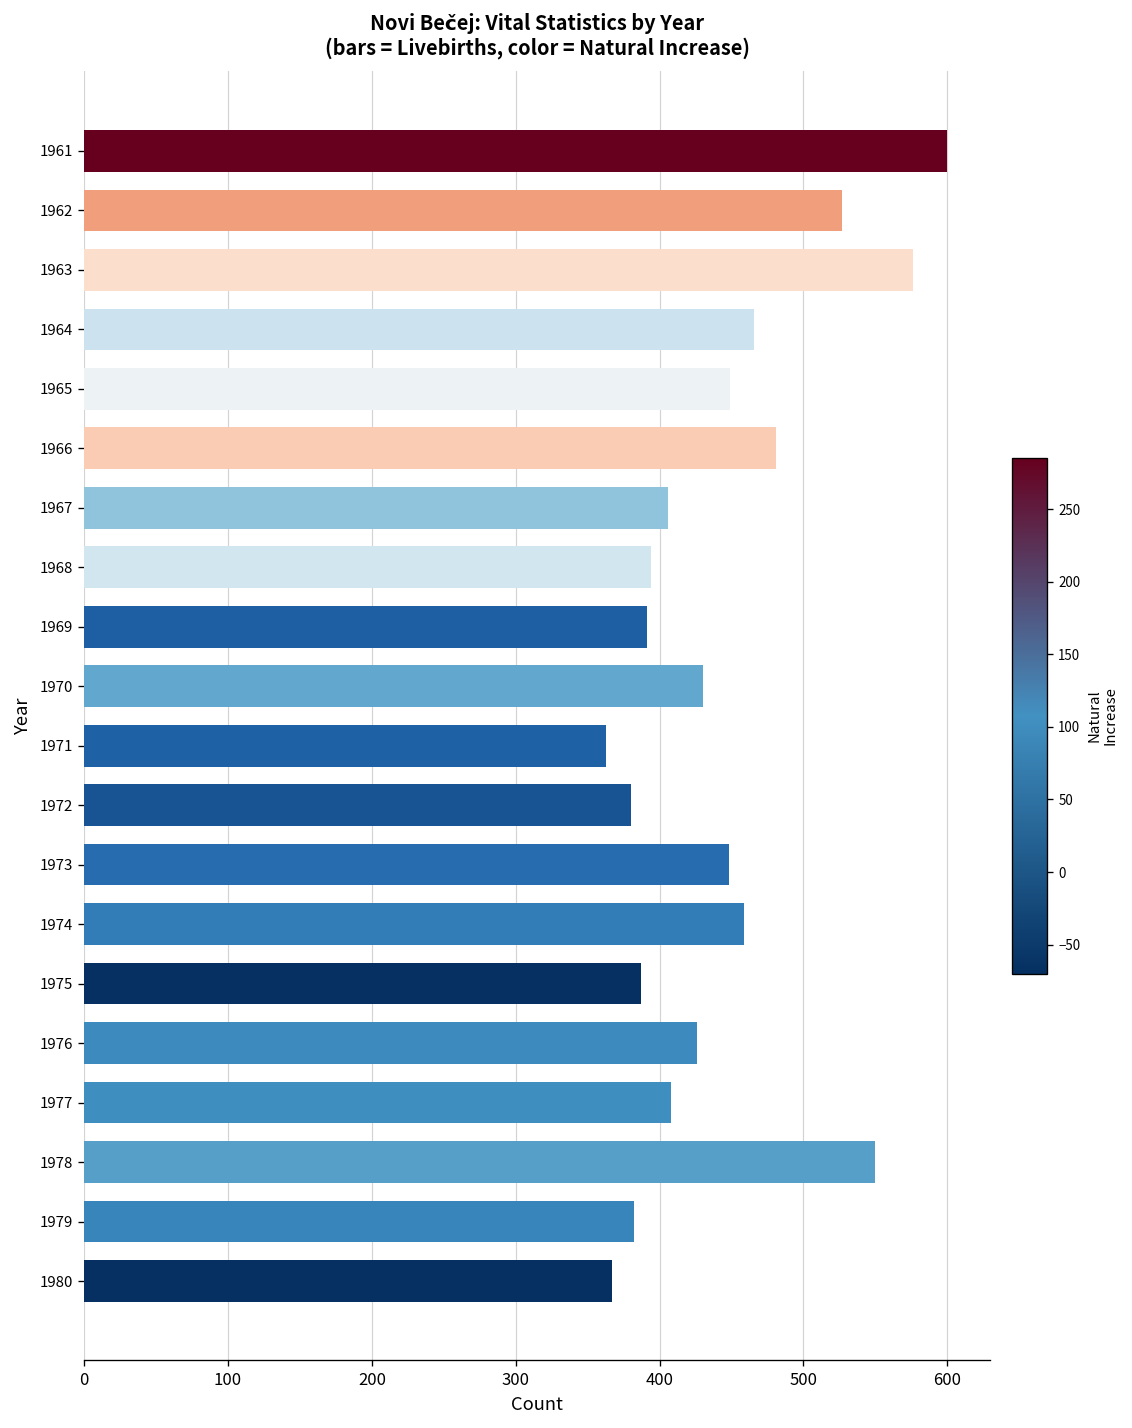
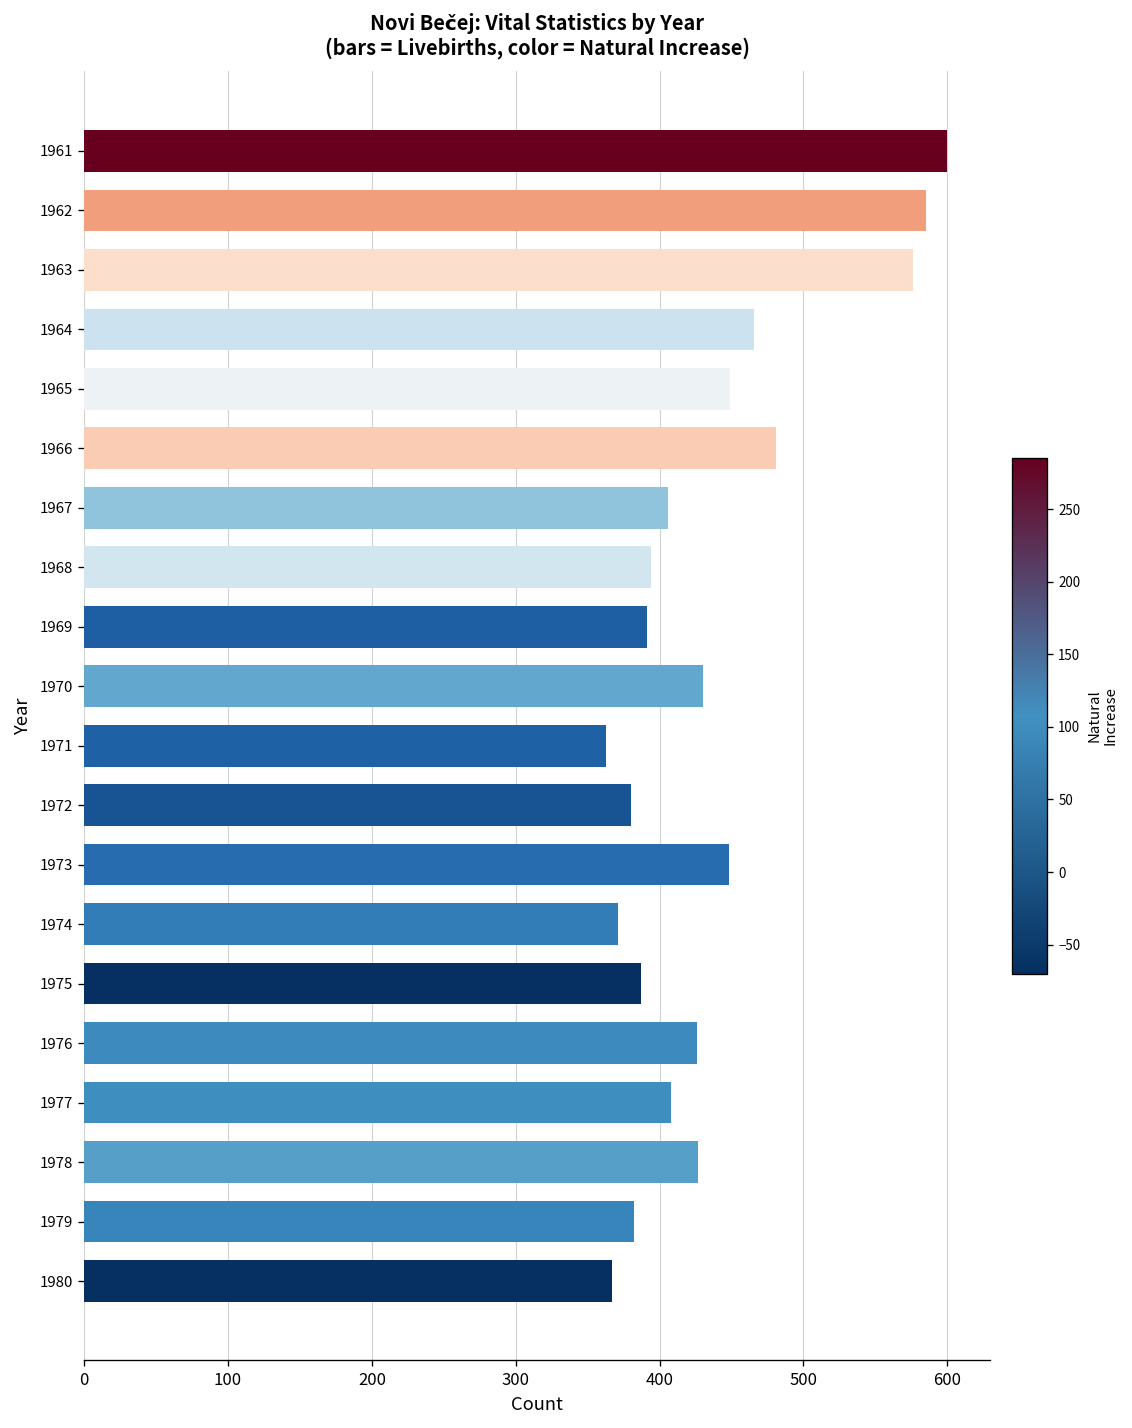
  {
    "1961": 600,
-   "1962": 527,
+   "1962": 585,
    "1963": 576,
    "1964": 466,
    "1965": 449,
    "1966": 481,
    "1967": 406,
    "1968": 394,
    "1969": 391,
    "1970": 430,
    "1971": 363,
    "1972": 380,
    "1973": 448,
-   "1974": 459,
+   "1974": 371,
    "1975": 387,
    "1976": 426,
    "1977": 408,
-   "1978": 550,
+   "1978": 427,
    "1979": 382,
    "1980": 367
  }
